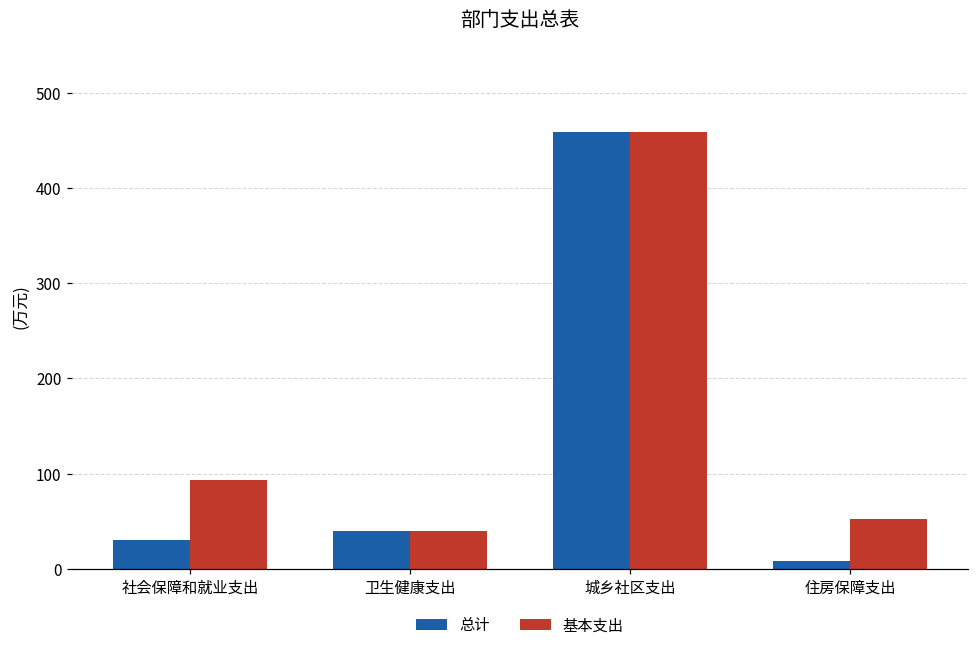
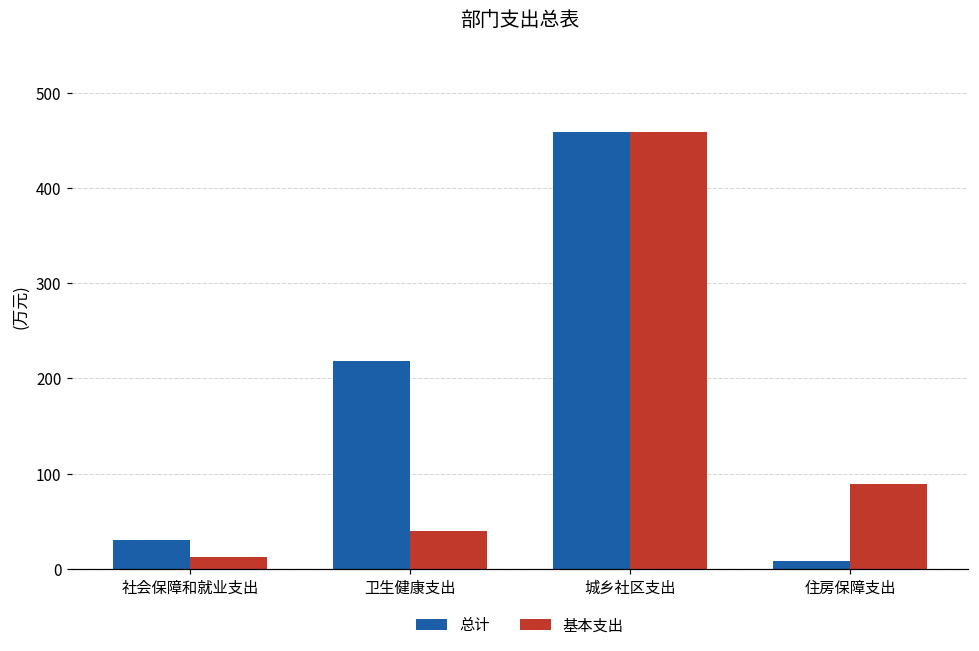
  {
    "总计": {
      "社会保障和就业支出": 30,
-     "卫生健康支出": 40,
+     "卫生健康支出": 220,
      "城乡社区支出": 460,
      "住房保障支出": 10
    },
    "基本支出": {
-     "社会保障和就业支出": 90,
+     "社会保障和就业支出": 10,
      "卫生健康支出": 40,
      "城乡社区支出": 460,
-     "住房保障支出": 50
+     "住房保障支出": 90
    }
  }
